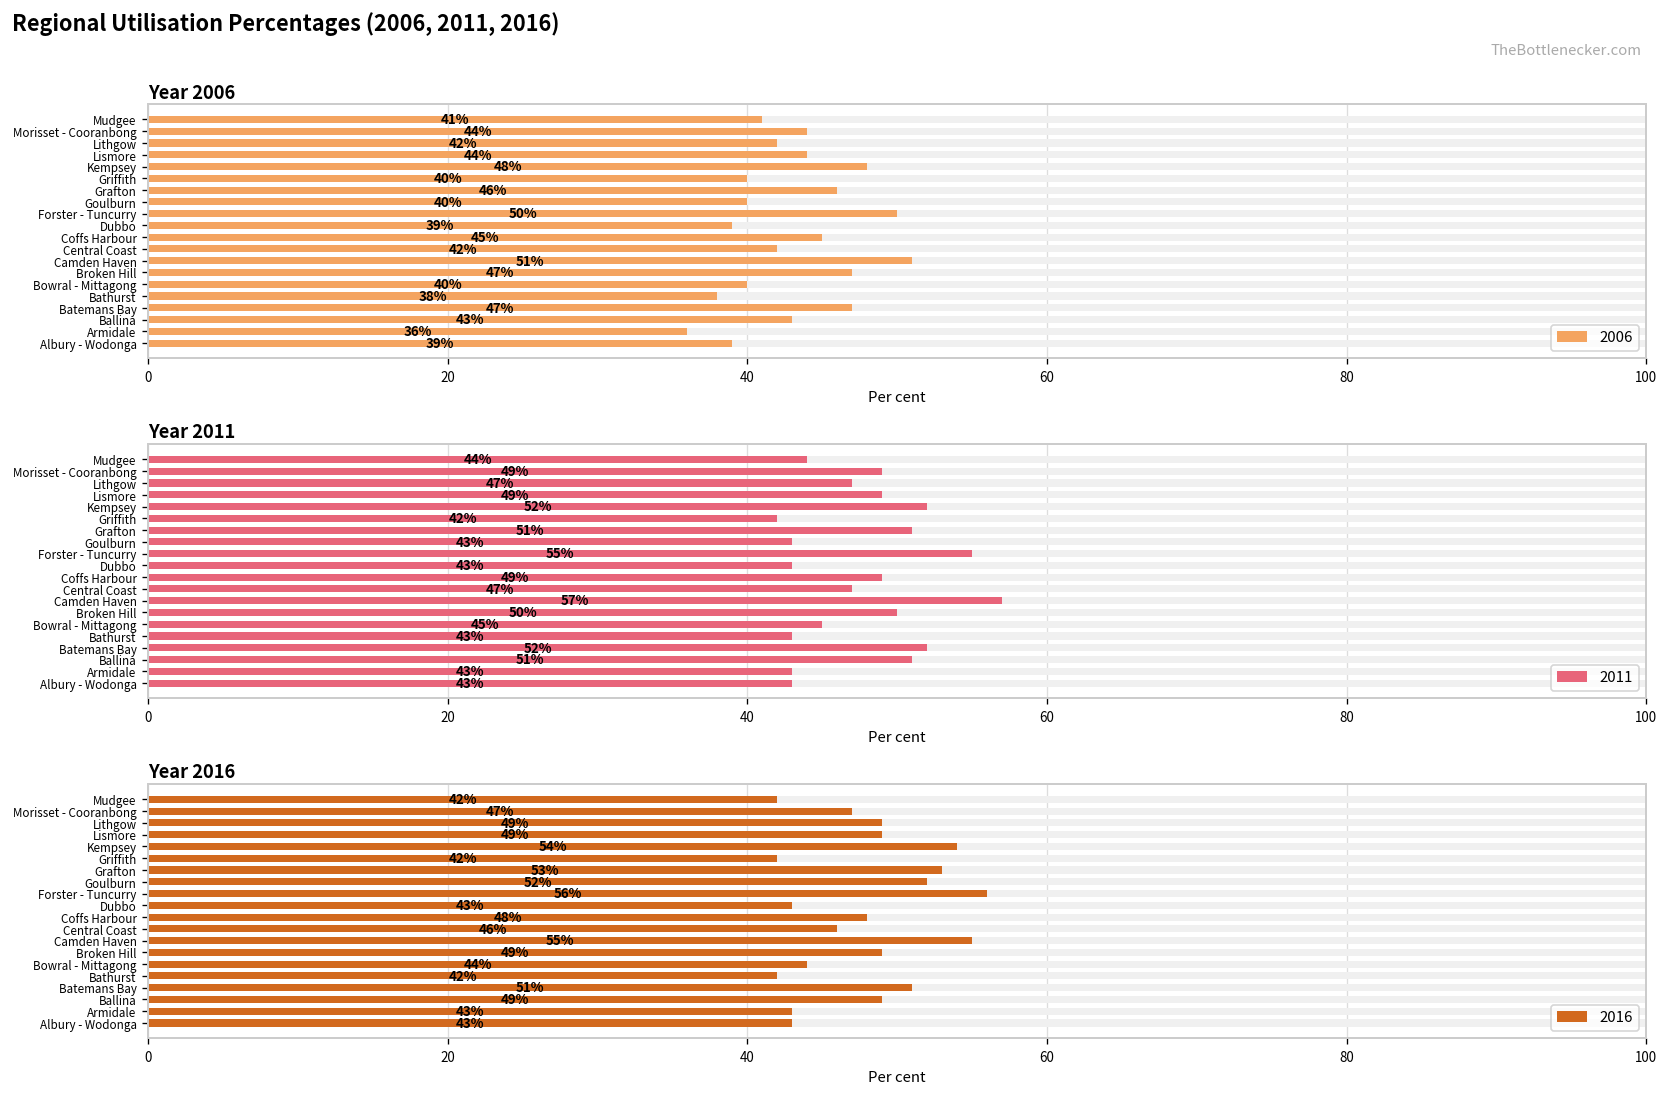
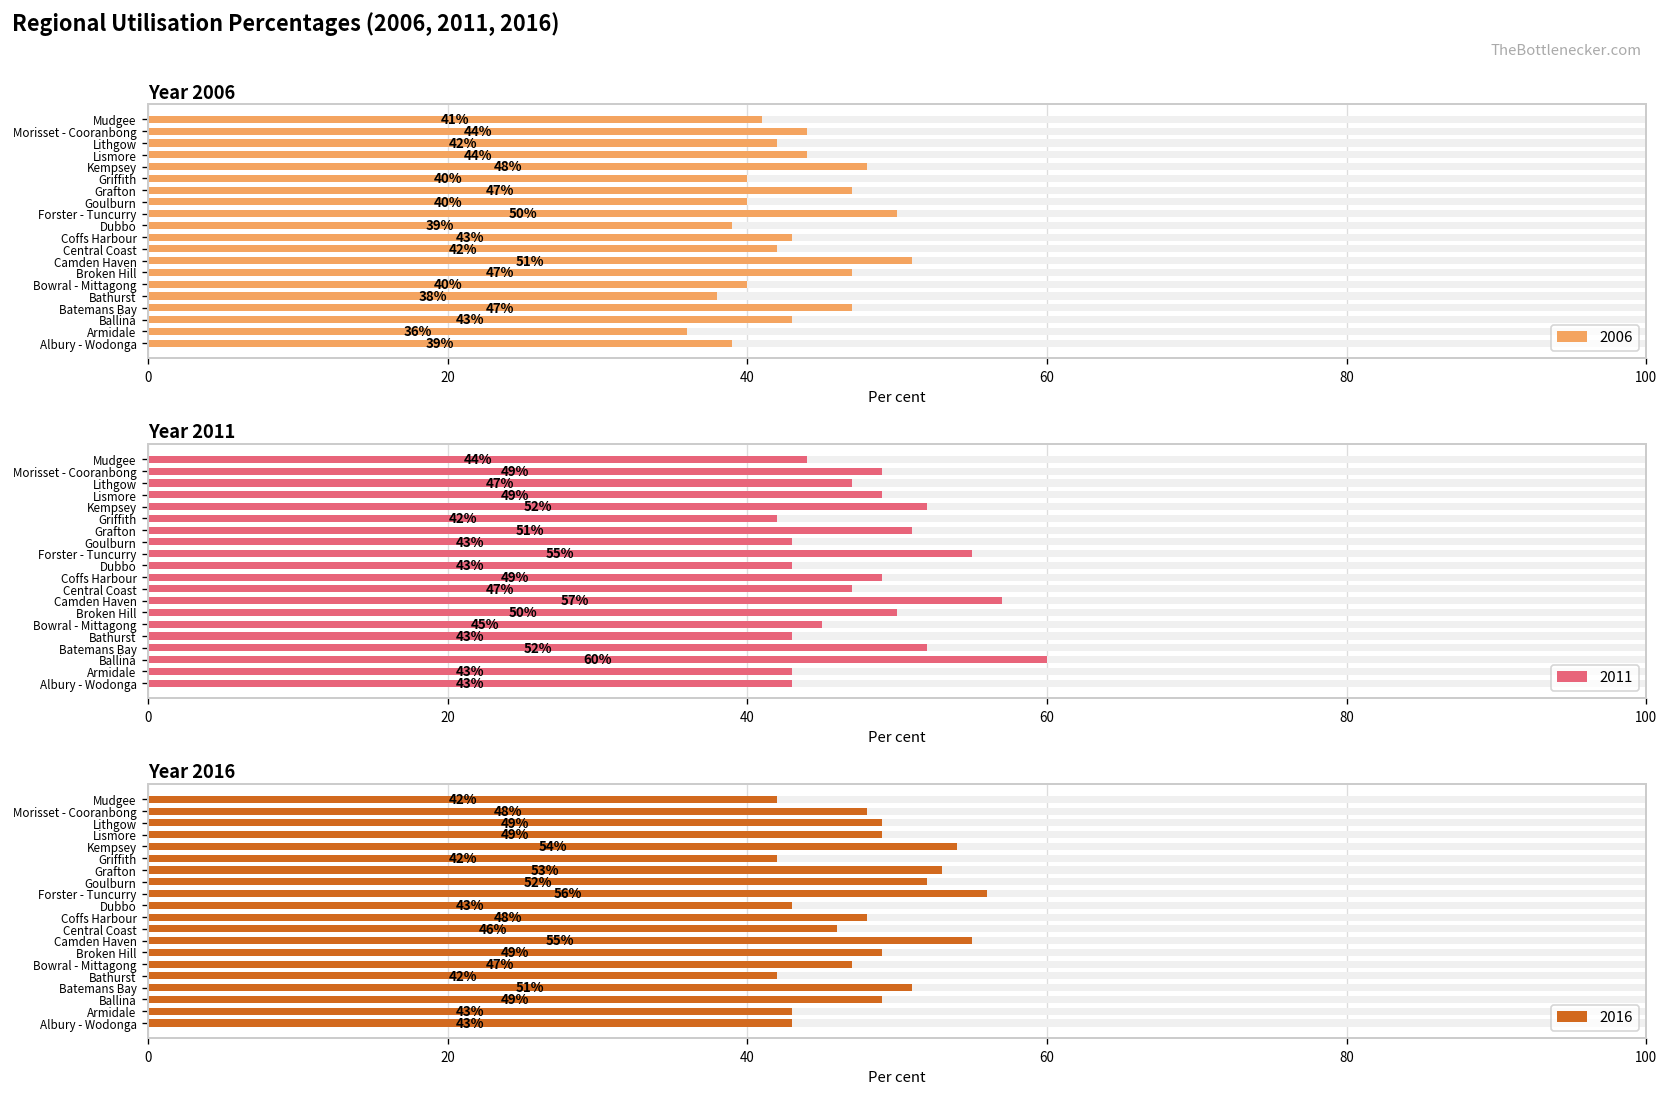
  {
    "Year 2006": {
      "2006": {
-       "Grafton": "46%",
-       "Coffs Harbour": "45%"
+       "Grafton": "47%",
+       "Coffs Harbour": "43%"
      }
    },
    "Year 2011": {
      "2011": {
-       "Ballina": "51%"
+       "Ballina": "60%"
      }
    },
    "Year 2016": {
      "2016": {
-       "Morisset - Cooranbong": "47%",
-       "Bowral - Mittagong": "44%"
+       "Morisset - Cooranbong": "48%",
+       "Bowral - Mittagong": "47%"
      }
    }
  }
